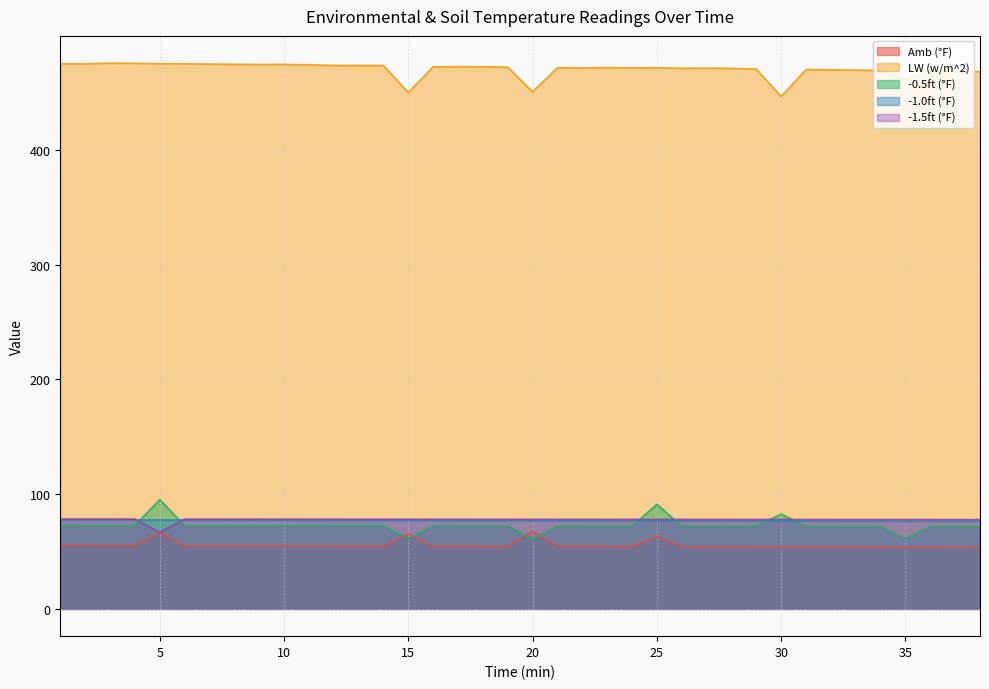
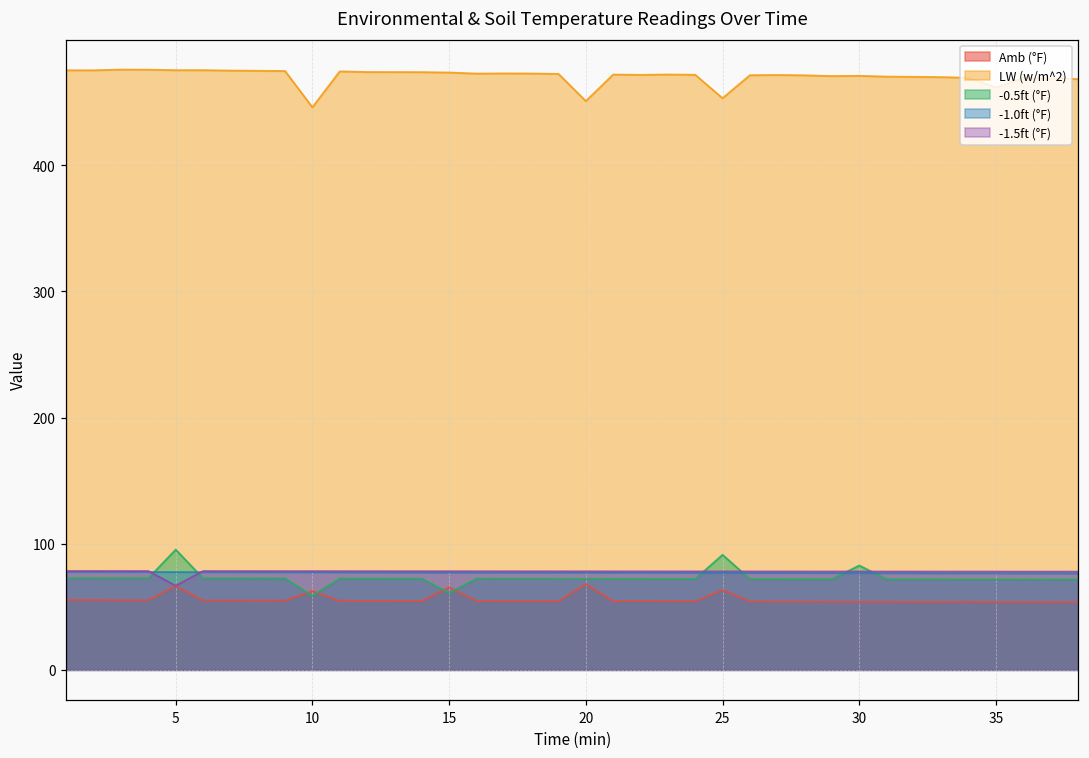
  {
    "Amb (°F)": {
-     "10": 55,
+     "10": 62,
      "15": 66,
      "20": 68,
      "25": 63,
      "30": 54,
      "35": 54
    },
    "LW (w/m^2)": {
      "5": 475,
-     "10": 475,
-     "15": 450,
+     "10": 446,
+     "15": 473,
      "20": 451,
-     "25": 472,
-     "30": 447
+     "25": 453,
+     "30": 471
    },
    "-0.5ft (°F)": {
      "5": 95,
-     "10": 72,
+     "10": 59,
      "15": 61,
-     "20": 61,
+     "20": 72,
      "25": 91,
      "30": 83,
-     "35": 61
+     "35": 72
    },
    "-1.0ft (°F)": {
      "5": 78
    }
  }
